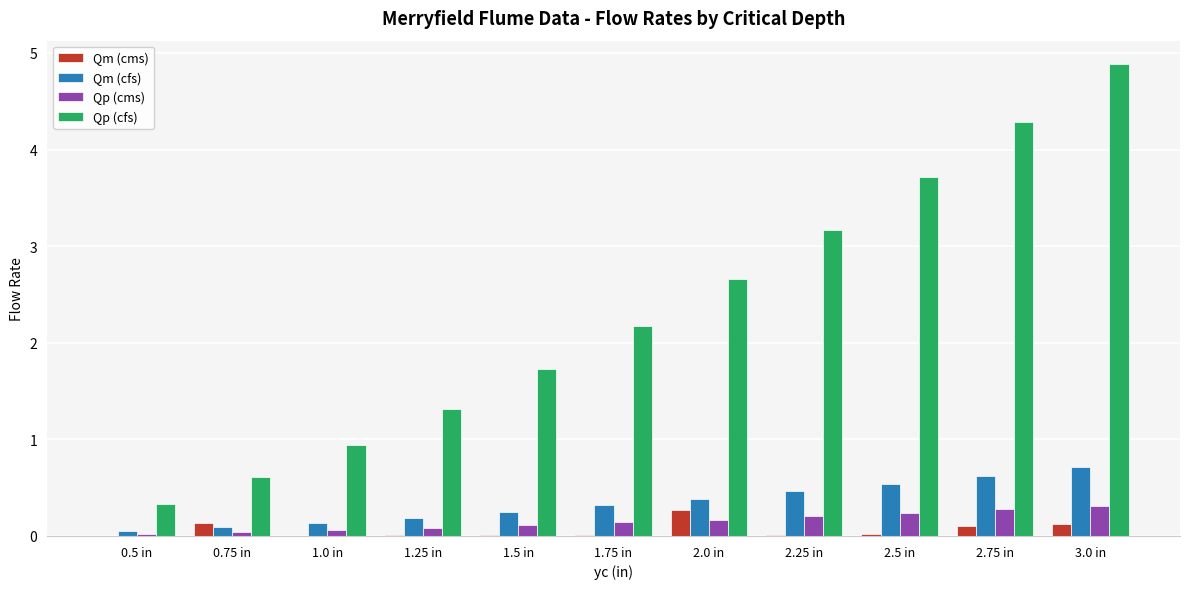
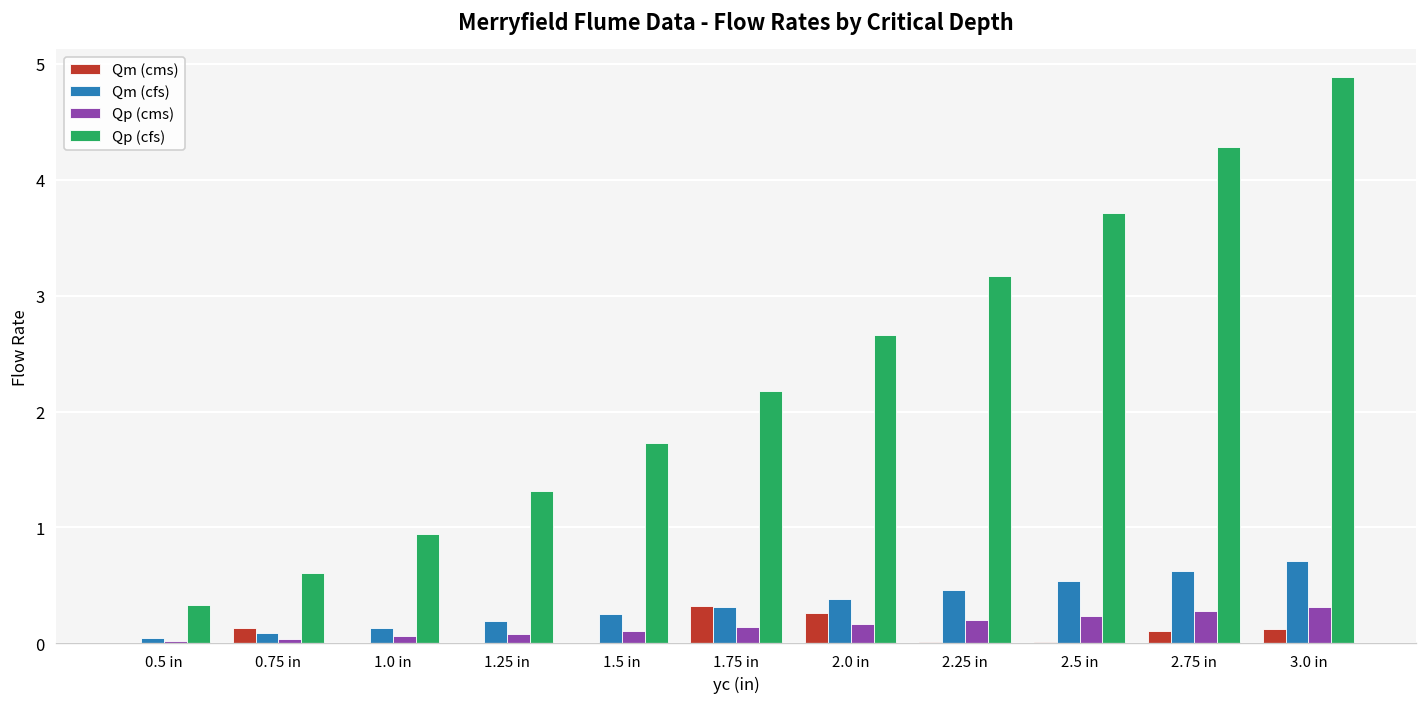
  {
    "Qm (cms)": {
      "0.75 in": 0.1,
-     "1.75 in": 0.0,
+     "1.75 in": 0.3,
      "2.0 in": 0.3,
      "2.75 in": 0.1,
      "3.0 in": 0.1
    },
    "Qm (cfs)": {
      "0.5 in": 0.0,
      "0.75 in": 0.1,
      "1.0 in": 0.1,
      "1.25 in": 0.2,
      "1.5 in": 0.3,
      "1.75 in": 0.3,
      "2.0 in": 0.4,
      "2.25 in": 0.5,
      "2.5 in": 0.5,
      "2.75 in": 0.6,
      "3.0 in": 0.7
    },
    "Qp (cms)": {
      "0.75 in": 0.0,
      "1.0 in": 0.1,
      "1.25 in": 0.1,
      "1.5 in": 0.1,
      "1.75 in": 0.1,
      "2.0 in": 0.2,
      "2.25 in": 0.2,
      "2.5 in": 0.2,
      "2.75 in": 0.3,
      "3.0 in": 0.3
    },
    "Qp (cfs)": {
      "0.5 in": 0.3,
      "0.75 in": 0.6,
      "1.0 in": 0.9,
      "1.25 in": 1.3,
      "1.5 in": 1.7,
      "1.75 in": 2.2,
      "2.0 in": 2.7,
      "2.25 in": 3.2,
      "2.5 in": 3.7,
      "2.75 in": 4.3,
      "3.0 in": 4.9
    }
  }
